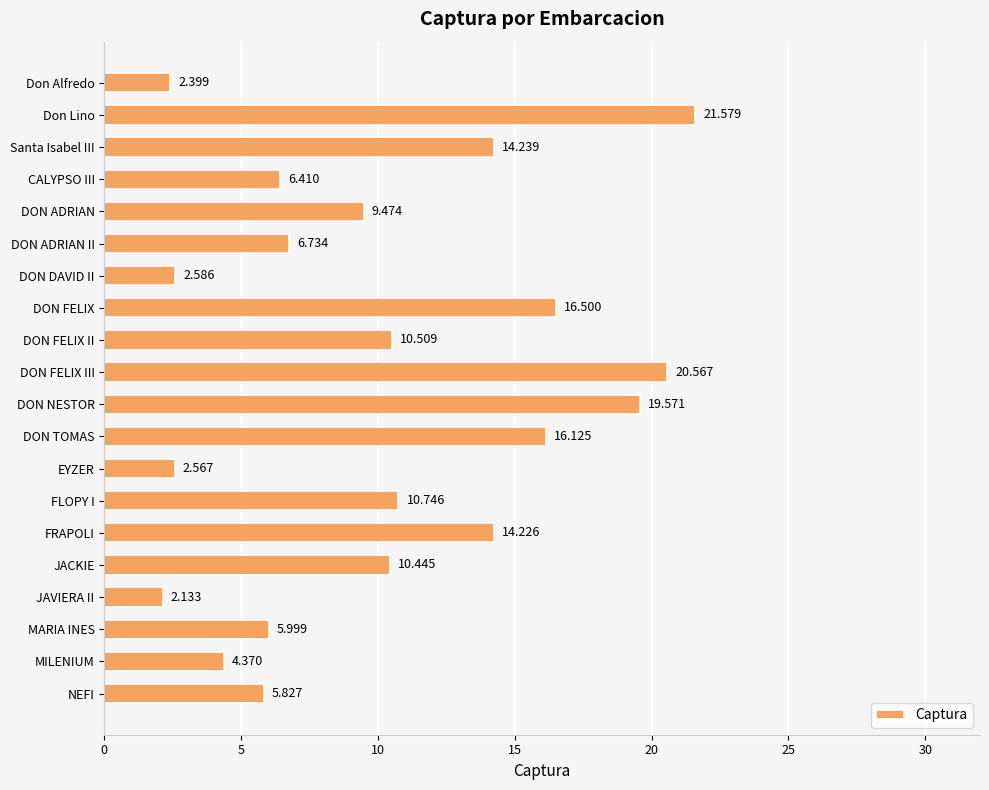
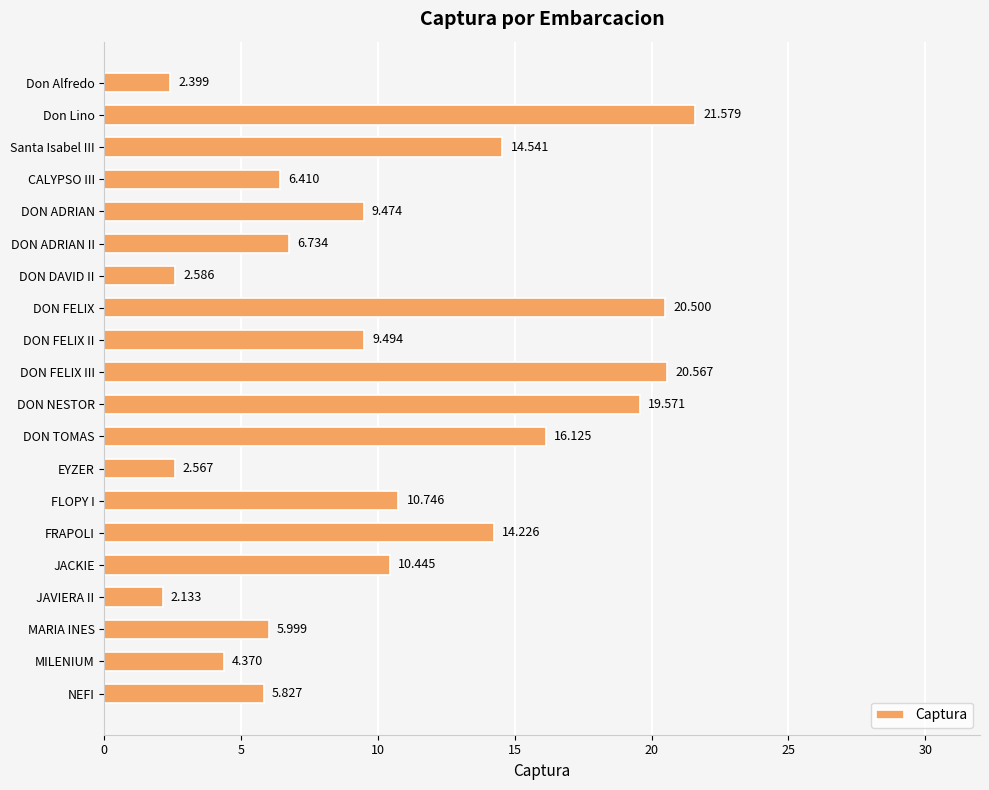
  {
    "Don Alfredo": 2.399,
    "Don Lino": 21.579,
-   "Santa Isabel III": 14.239,
+   "Santa Isabel III": 14.541,
    "CALYPSO III": 6.410,
    "DON ADRIAN": 9.474,
    "DON ADRIAN II": 6.734,
    "DON DAVID II": 2.586,
-   "DON FELIX": 16.500,
-   "DON FELIX II": 10.509,
+   "DON FELIX": 20.500,
+   "DON FELIX II": 9.494,
    "DON FELIX III": 20.567,
    "DON NESTOR": 19.571,
    "DON TOMAS": 16.125,
    "EYZER": 2.567,
    "FLOPY I": 10.746,
    "FRAPOLI": 14.226,
    "JACKIE": 10.445,
    "JAVIERA II": 2.133,
    "MARIA INES": 5.999,
    "MILENIUM": 4.370,
    "NEFI": 5.827
  }
